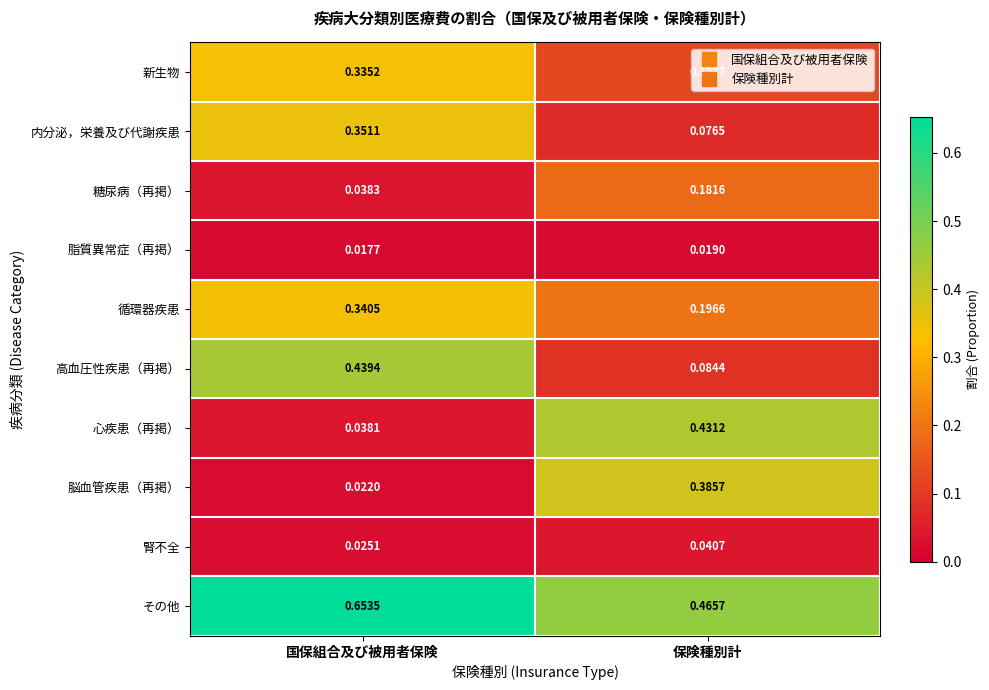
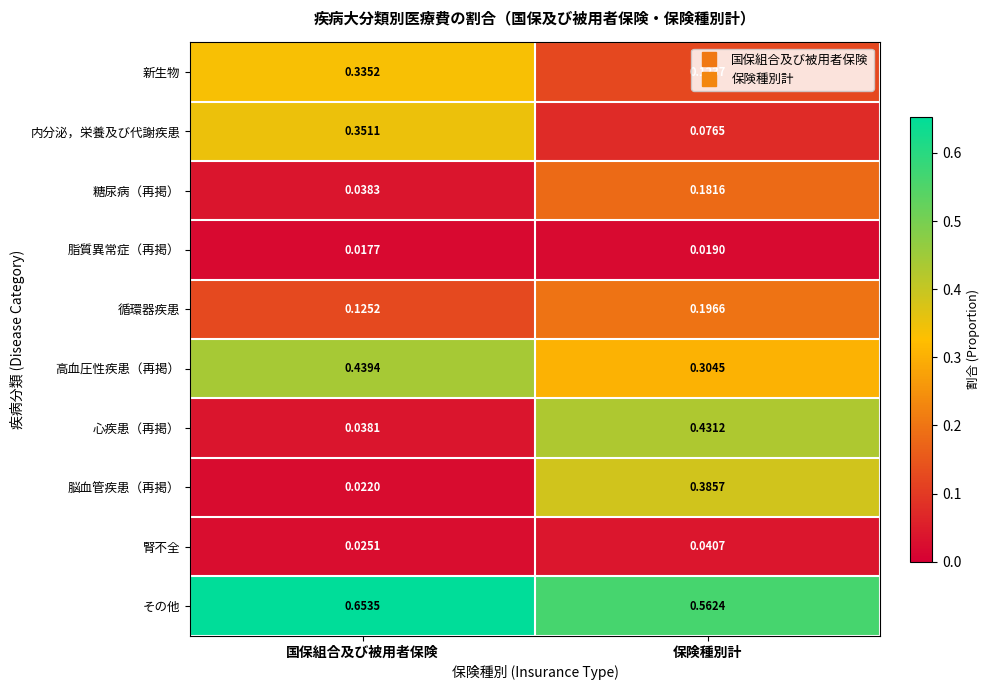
  {
    "新生物": {
      "国保組合及び被用者保険": 0.3352
    },
    "内分泌，栄養及び代謝疾患": {
      "国保組合及び被用者保険": 0.3511,
      "保険種別計": 0.0765
    },
    "糖尿病（再掲）": {
      "国保組合及び被用者保険": 0.0383,
      "保険種別計": 0.1816
    },
    "脂質異常症（再掲）": {
      "国保組合及び被用者保険": 0.0177,
      "保険種別計": 0.0190
    },
    "循環器疾患": {
-     "国保組合及び被用者保険": 0.3405,
+     "国保組合及び被用者保険": 0.1252,
      "保険種別計": 0.1966
    },
    "高血圧性疾患（再掲）": {
      "国保組合及び被用者保険": 0.4394,
-     "保険種別計": 0.0844
+     "保険種別計": 0.3045
    },
    "心疾患（再掲）": {
      "国保組合及び被用者保険": 0.0381,
      "保険種別計": 0.4312
    },
    "脳血管疾患（再掲）": {
      "国保組合及び被用者保険": 0.0220,
      "保険種別計": 0.3857
    },
    "腎不全": {
      "国保組合及び被用者保険": 0.0251,
      "保険種別計": 0.0407
    },
    "その他": {
      "国保組合及び被用者保険": 0.6535,
-     "保険種別計": 0.4657
+     "保険種別計": 0.5624
    }
  }
